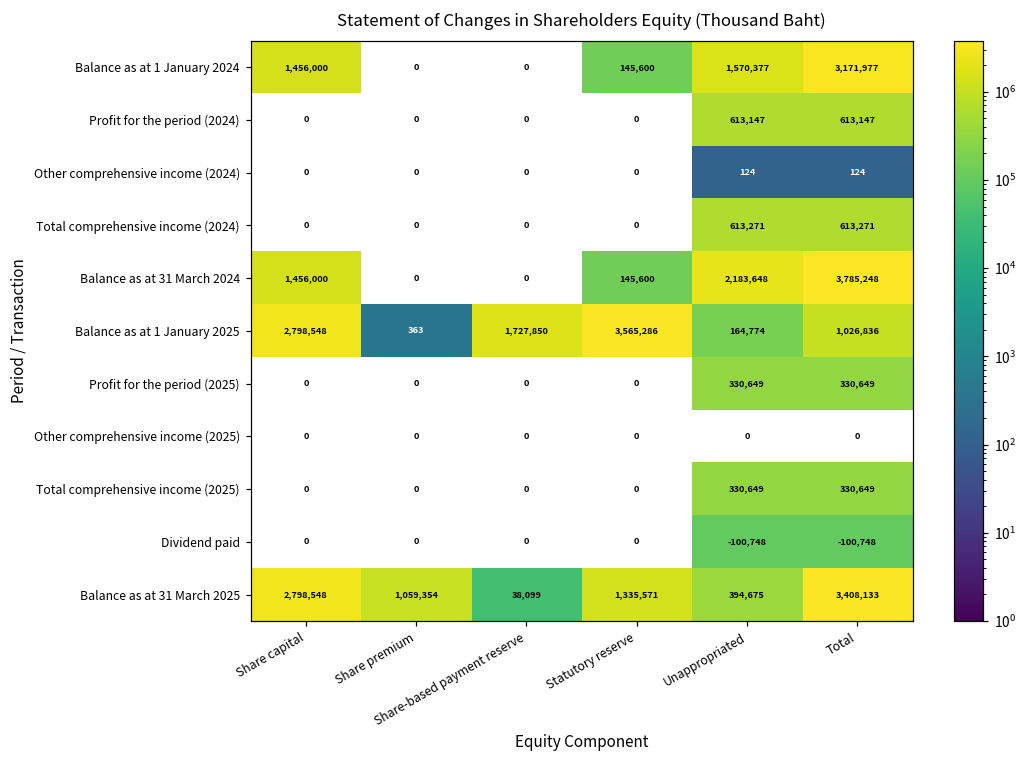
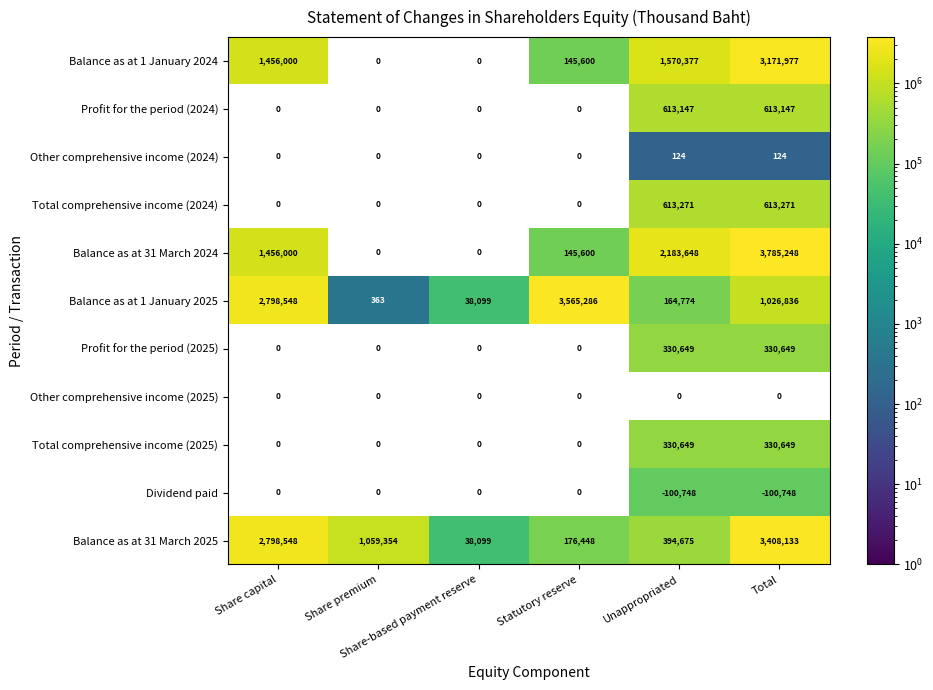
  {
    "Balance as at 1 January 2024": {
      "Share capital": "1,456,000",
      "Statutory reserve": "145,600",
      "Unappropriated": "1,570,377",
      "Total": "3,171,977"
    },
    "Profit for the period (2024)": {
      "Unappropriated": "613,147",
      "Total": "613,147"
    },
    "Other comprehensive income (2024)": {
      "Unappropriated": "124",
      "Total": "124"
    },
    "Total comprehensive income (2024)": {
      "Unappropriated": "613,271",
      "Total": "613,271"
    },
    "Balance as at 31 March 2024": {
      "Share capital": "1,456,000",
      "Statutory reserve": "145,600",
      "Unappropriated": "2,183,648",
      "Total": "3,785,248"
    },
    "Balance as at 1 January 2025": {
      "Share capital": "2,798,548",
      "Share premium": "363",
-     "Share-based payment reserve": "1,727,850",
+     "Share-based payment reserve": "38,099",
      "Statutory reserve": "3,565,286",
      "Unappropriated": "164,774",
      "Total": "1,026,836"
    },
    "Profit for the period (2025)": {
      "Unappropriated": "330,649",
      "Total": "330,649"
    },
    "Total comprehensive income (2025)": {
      "Unappropriated": "330,649",
      "Total": "330,649"
    },
    "Dividend paid": {
      "Unappropriated": "-100,748",
      "Total": "-100,748"
    },
    "Balance as at 31 March 2025": {
      "Share capital": "2,798,548",
      "Share premium": "1,059,354",
      "Share-based payment reserve": "38,099",
-     "Statutory reserve": "1,335,571",
+     "Statutory reserve": "176,448",
      "Unappropriated": "394,675",
      "Total": "3,408,133"
    }
  }
